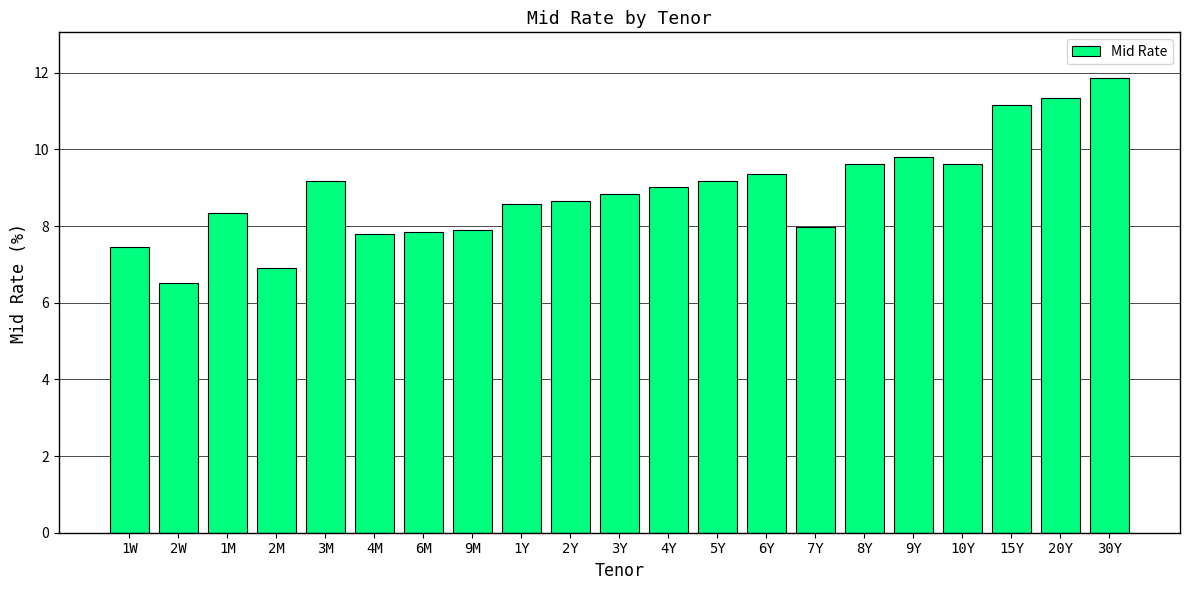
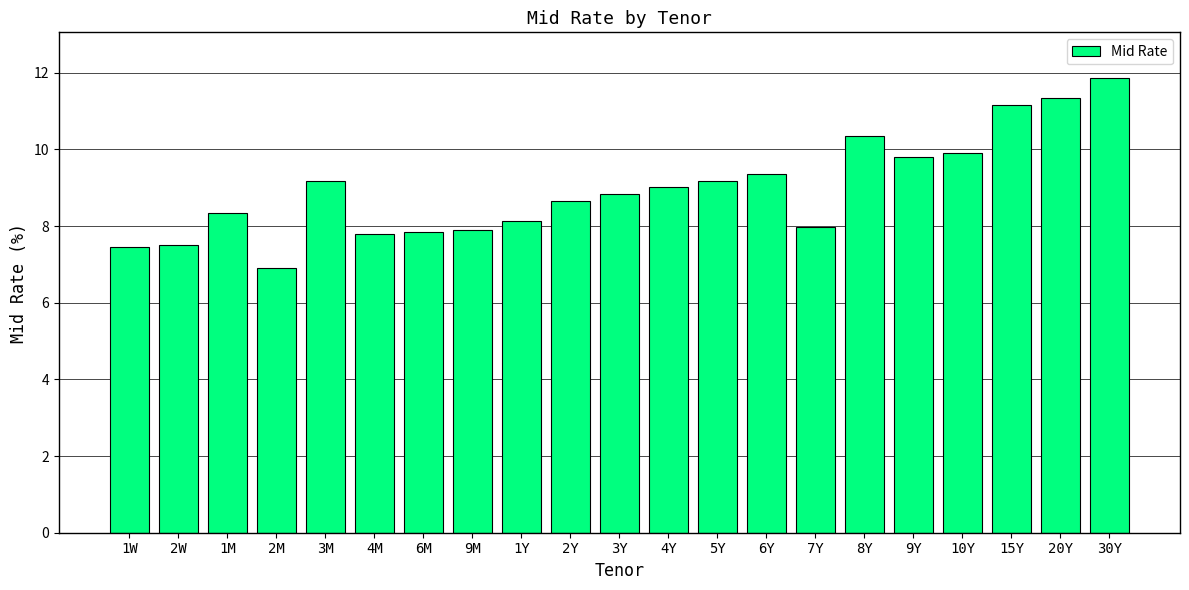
  {
    "1W": 7.5,
-   "2W": 6.5,
+   "2W": 7.5,
    "1M": 8.3,
    "2M": 6.9,
    "3M": 9.2,
    "4M": 7.8,
    "6M": 7.9,
    "9M": 7.9,
-   "1Y": 8.6,
+   "1Y": 8.1,
    "2Y": 8.7,
    "3Y": 8.9,
    "4Y": 9.0,
    "5Y": 9.2,
    "6Y": 9.4,
    "7Y": 8.0,
-   "8Y": 9.6,
+   "8Y": 10.4,
    "9Y": 9.8,
-   "10Y": 9.6,
+   "10Y": 9.9,
    "15Y": 11.2,
    "20Y": 11.4,
    "30Y": 11.9
  }
